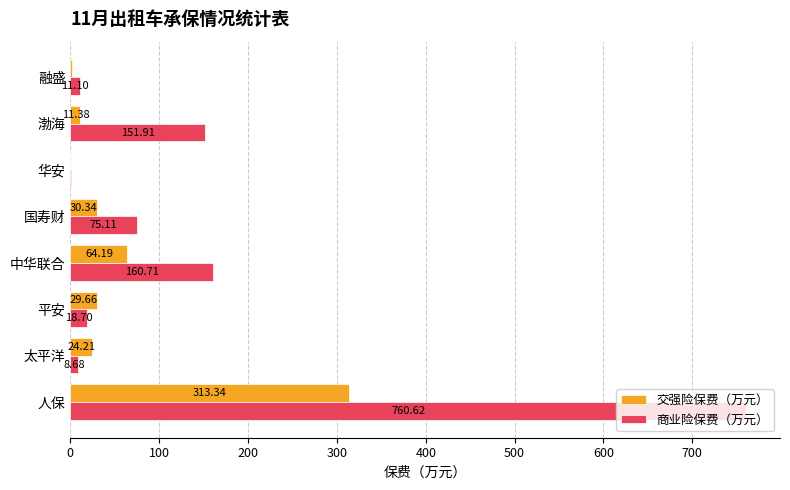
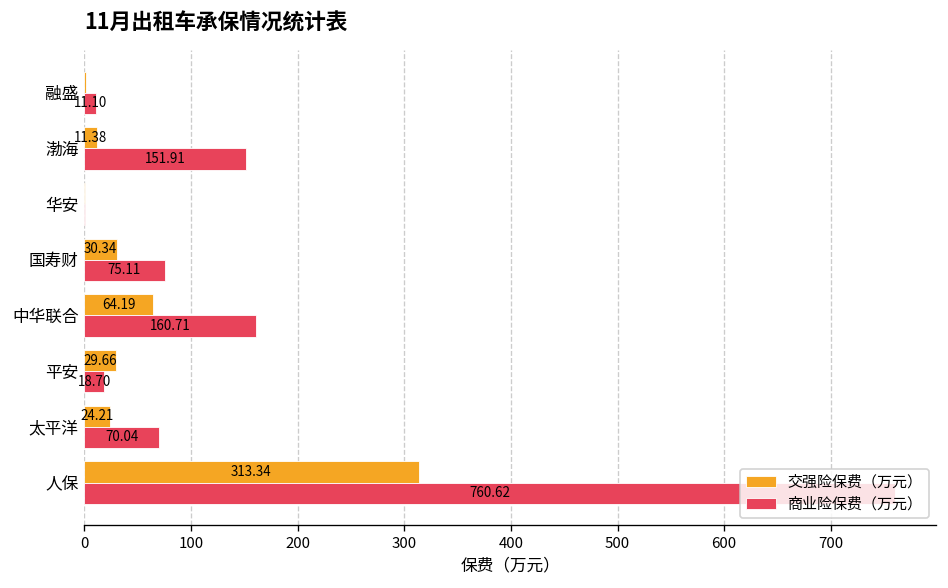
  {
    "交强险保费（万元）": {
      "渤海": 11.38,
      "国寿财": 30.34,
      "中华联合": 64.19,
      "平安": 29.66,
      "太平洋": 24.21,
      "人保": 313.34
    },
    "商业险保费（万元）": {
      "融盛": 11.10,
      "渤海": 151.91,
      "国寿财": 75.11,
      "中华联合": 160.71,
      "平安": 18.70,
-     "太平洋": 8.68
+     "太平洋": 70.04
    }
  }
